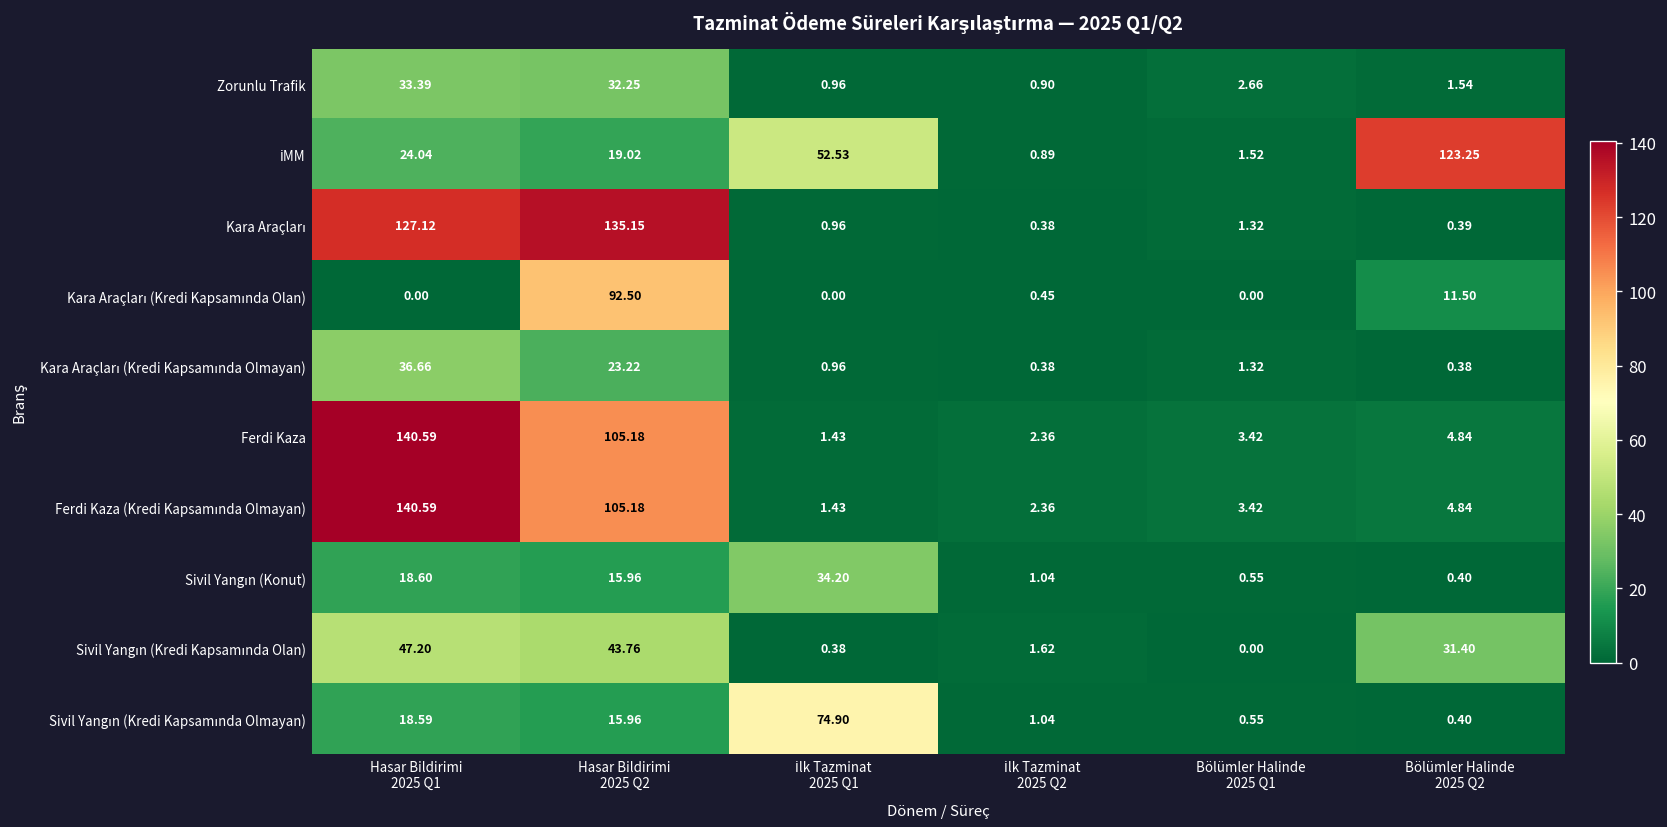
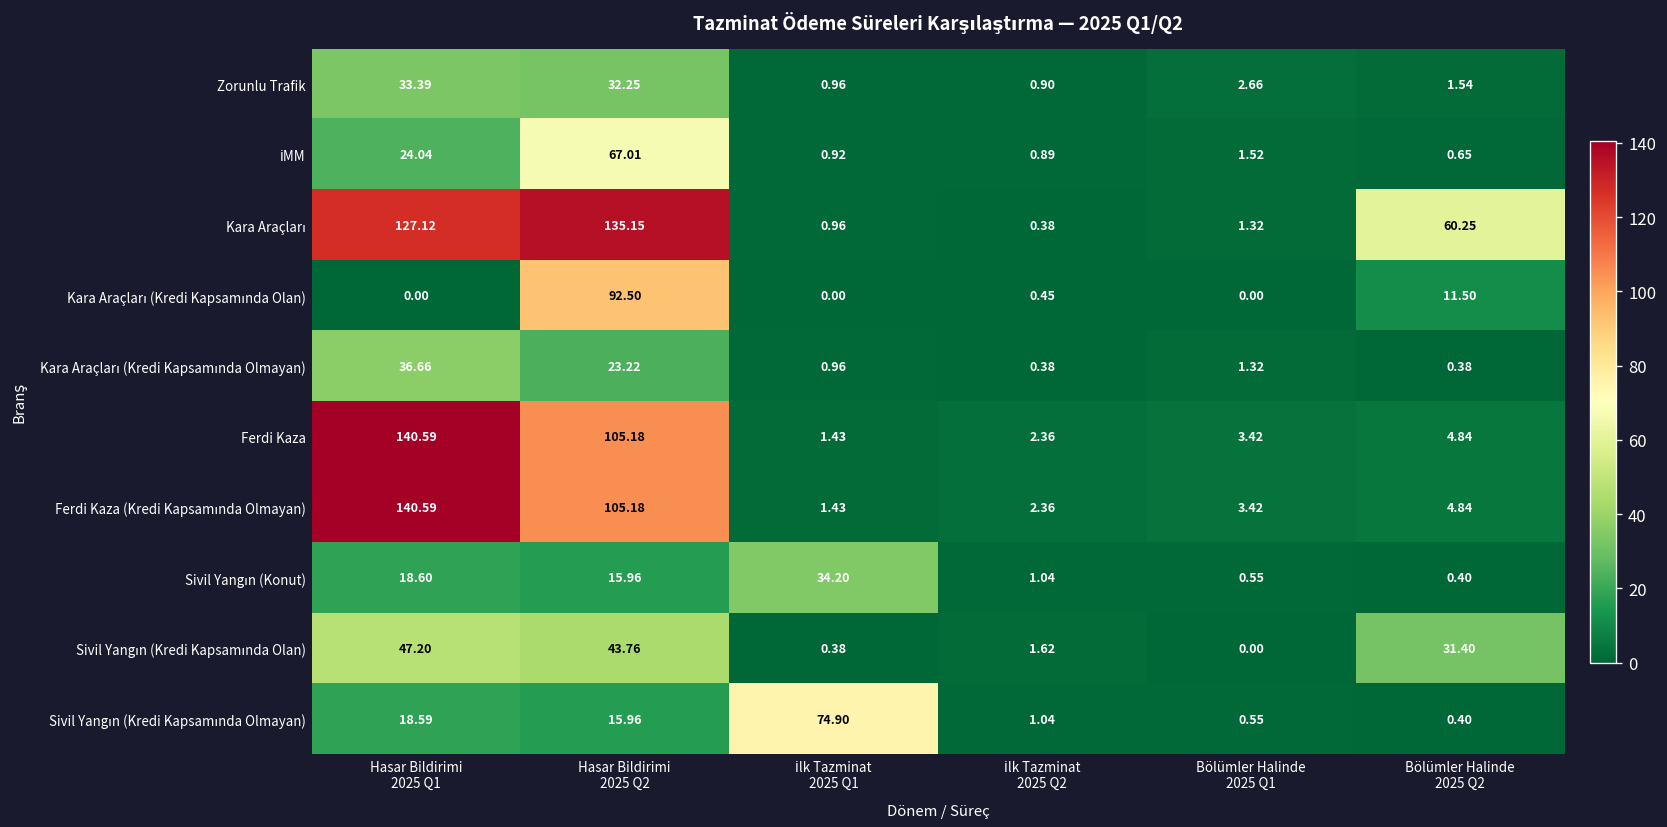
  {
    "Zorunlu Trafik": {
      "Hasar Bildirimi 2025 Q1": 33.39,
      "Hasar Bildirimi 2025 Q2": 32.25,
      "İlk Tazminat 2025 Q1": 0.96,
      "İlk Tazminat 2025 Q2": 0.90,
      "Bölümler Halinde 2025 Q1": 2.66,
      "Bölümler Halinde 2025 Q2": 1.54
    },
    "İMM": {
      "Hasar Bildirimi 2025 Q1": 24.04,
-     "Hasar Bildirimi 2025 Q2": 19.02,
-     "İlk Tazminat 2025 Q1": 52.53,
+     "Hasar Bildirimi 2025 Q2": 67.01,
+     "İlk Tazminat 2025 Q1": 0.92,
      "İlk Tazminat 2025 Q2": 0.89,
      "Bölümler Halinde 2025 Q1": 1.52,
-     "Bölümler Halinde 2025 Q2": 123.25
+     "Bölümler Halinde 2025 Q2": 0.65
    },
    "Kara Araçları": {
      "Hasar Bildirimi 2025 Q1": 127.12,
      "Hasar Bildirimi 2025 Q2": 135.15,
      "İlk Tazminat 2025 Q1": 0.96,
      "İlk Tazminat 2025 Q2": 0.38,
      "Bölümler Halinde 2025 Q1": 1.32,
-     "Bölümler Halinde 2025 Q2": 0.39
+     "Bölümler Halinde 2025 Q2": 60.25
    },
    "Kara Araçları (Kredi Kapsamında Olan)": {
      "Hasar Bildirimi 2025 Q1": 0.00,
      "Hasar Bildirimi 2025 Q2": 92.50,
      "İlk Tazminat 2025 Q1": 0.00,
      "İlk Tazminat 2025 Q2": 0.45,
      "Bölümler Halinde 2025 Q1": 0.00,
      "Bölümler Halinde 2025 Q2": 11.50
    },
    "Kara Araçları (Kredi Kapsamında Olmayan)": {
      "Hasar Bildirimi 2025 Q1": 36.66,
      "Hasar Bildirimi 2025 Q2": 23.22,
      "İlk Tazminat 2025 Q1": 0.96,
      "İlk Tazminat 2025 Q2": 0.38,
      "Bölümler Halinde 2025 Q1": 1.32,
      "Bölümler Halinde 2025 Q2": 0.38
    },
    "Ferdi Kaza": {
      "Hasar Bildirimi 2025 Q1": 140.59,
      "Hasar Bildirimi 2025 Q2": 105.18,
      "İlk Tazminat 2025 Q1": 1.43,
      "İlk Tazminat 2025 Q2": 2.36,
      "Bölümler Halinde 2025 Q1": 3.42,
      "Bölümler Halinde 2025 Q2": 4.84
    },
    "Ferdi Kaza (Kredi Kapsamında Olmayan)": {
      "Hasar Bildirimi 2025 Q1": 140.59,
      "Hasar Bildirimi 2025 Q2": 105.18,
      "İlk Tazminat 2025 Q1": 1.43,
      "İlk Tazminat 2025 Q2": 2.36,
      "Bölümler Halinde 2025 Q1": 3.42,
      "Bölümler Halinde 2025 Q2": 4.84
    },
    "Sivil Yangın (Konut)": {
      "Hasar Bildirimi 2025 Q1": 18.60,
      "Hasar Bildirimi 2025 Q2": 15.96,
      "İlk Tazminat 2025 Q1": 34.20,
      "İlk Tazminat 2025 Q2": 1.04,
      "Bölümler Halinde 2025 Q1": 0.55,
      "Bölümler Halinde 2025 Q2": 0.40
    },
    "Sivil Yangın (Kredi Kapsamında Olan)": {
      "Hasar Bildirimi 2025 Q1": 47.20,
      "Hasar Bildirimi 2025 Q2": 43.76,
      "İlk Tazminat 2025 Q1": 0.38,
      "İlk Tazminat 2025 Q2": 1.62,
      "Bölümler Halinde 2025 Q1": 0.00,
      "Bölümler Halinde 2025 Q2": 31.40
    },
    "Sivil Yangın (Kredi Kapsamında Olmayan)": {
      "Hasar Bildirimi 2025 Q1": 18.59,
      "Hasar Bildirimi 2025 Q2": 15.96,
      "İlk Tazminat 2025 Q1": 74.90,
      "İlk Tazminat 2025 Q2": 1.04,
      "Bölümler Halinde 2025 Q1": 0.55,
      "Bölümler Halinde 2025 Q2": 0.40
    }
  }
